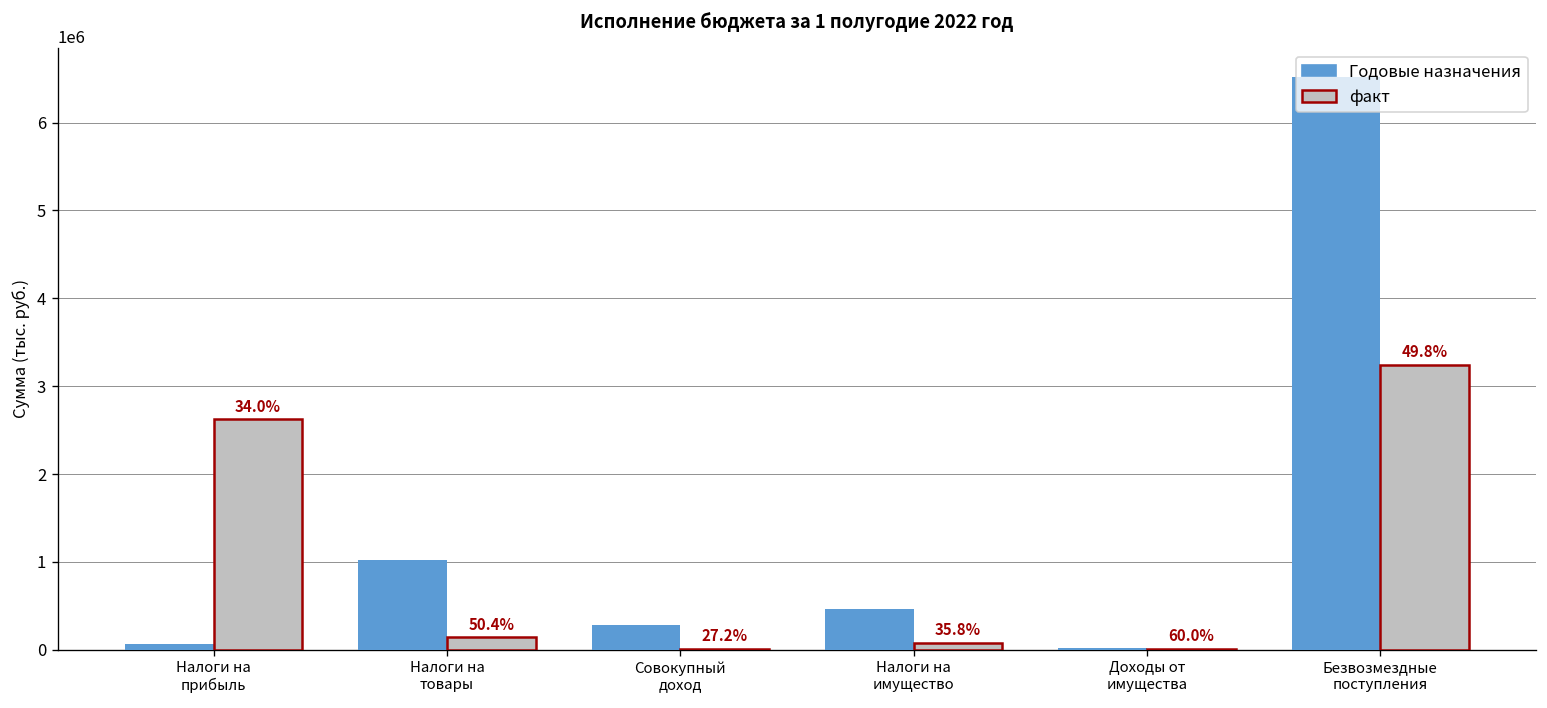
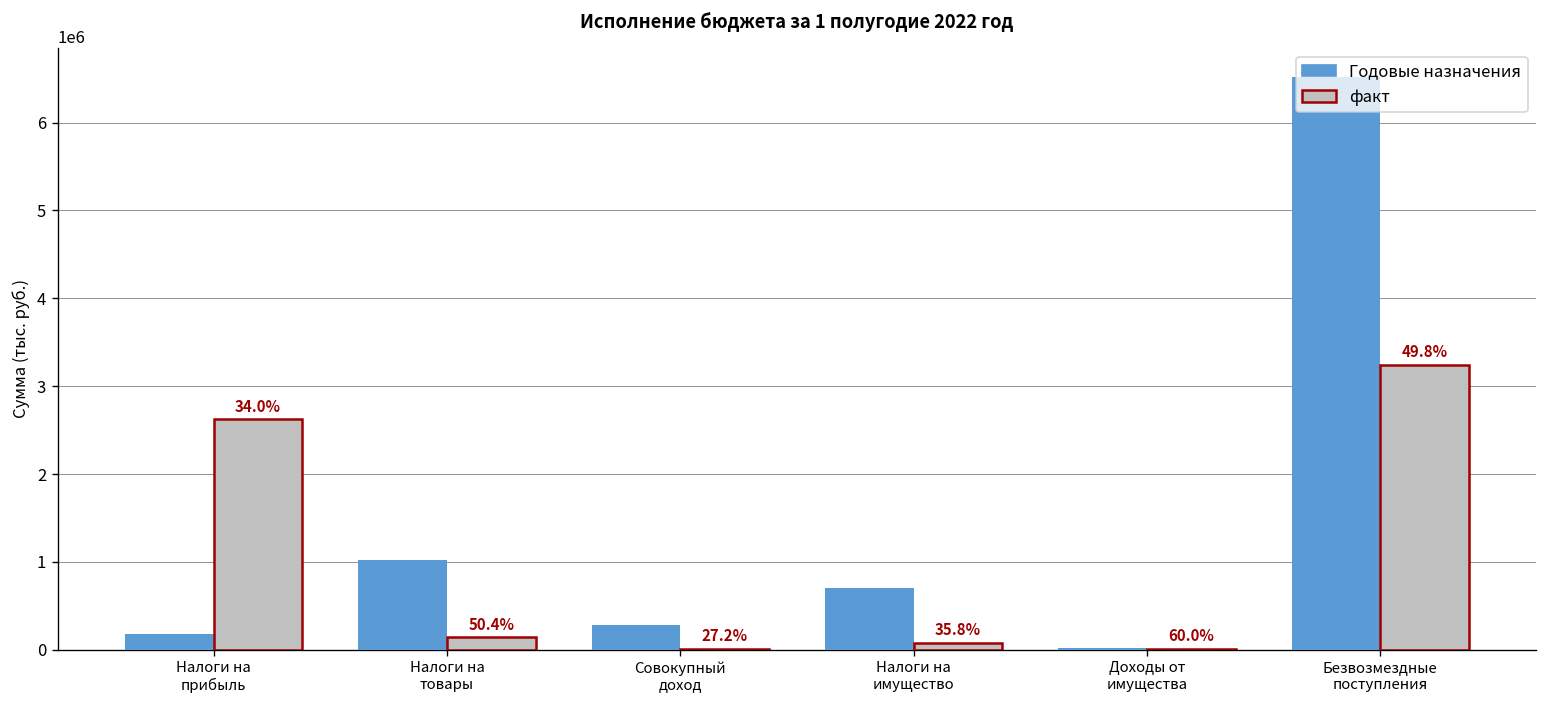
  {
    "Годовые назначения": {
-     "Налоги на прибыль": 100000,
+     "Налоги на прибыль": 200000,
      "Налоги на товары": 1000000,
      "Совокупный доход": 300000,
-     "Налоги на имущество": 500000
+     "Налоги на имущество": 700000
    }
  }
